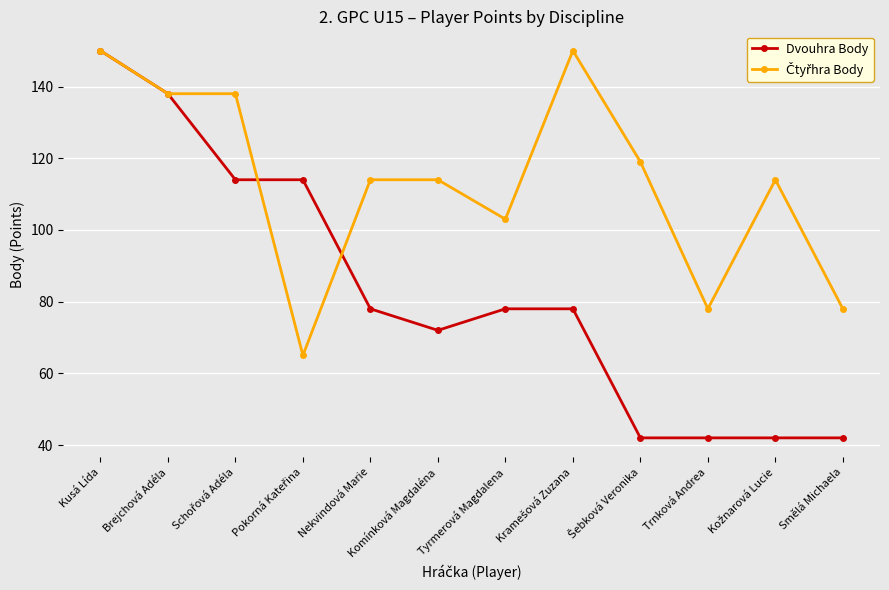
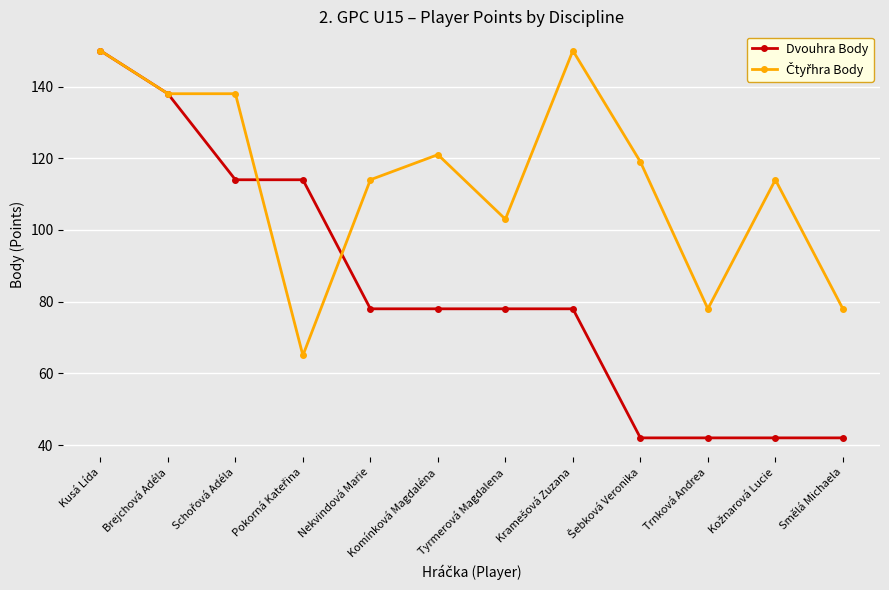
  {
    "Dvouhra Body": {
      "Schořová Adéla": 114,
      "Pokorná Kateřina": 114,
      "Nekvindová Marie": 78,
-     "Komínková Magdaléna": 72,
+     "Komínková Magdaléna": 78,
      "Tyrmerová Magdalena": 78,
      "Kramešová Zuzana": 78,
      "Šebková Veronika": 42,
      "Trnková Andrea": 42,
      "Kožnarová Lucie": 42,
      "Smělá Michaela": 42
    },
    "Čtyřhra Body": {
      "Schořová Adéla": 138,
      "Pokorná Kateřina": 65,
      "Nekvindová Marie": 114,
-     "Komínková Magdaléna": 114,
+     "Komínková Magdaléna": 121,
      "Tyrmerová Magdalena": 103,
      "Kramešová Zuzana": 150,
      "Šebková Veronika": 119,
      "Trnková Andrea": 78,
      "Kožnarová Lucie": 114,
      "Smělá Michaela": 78
    }
  }
